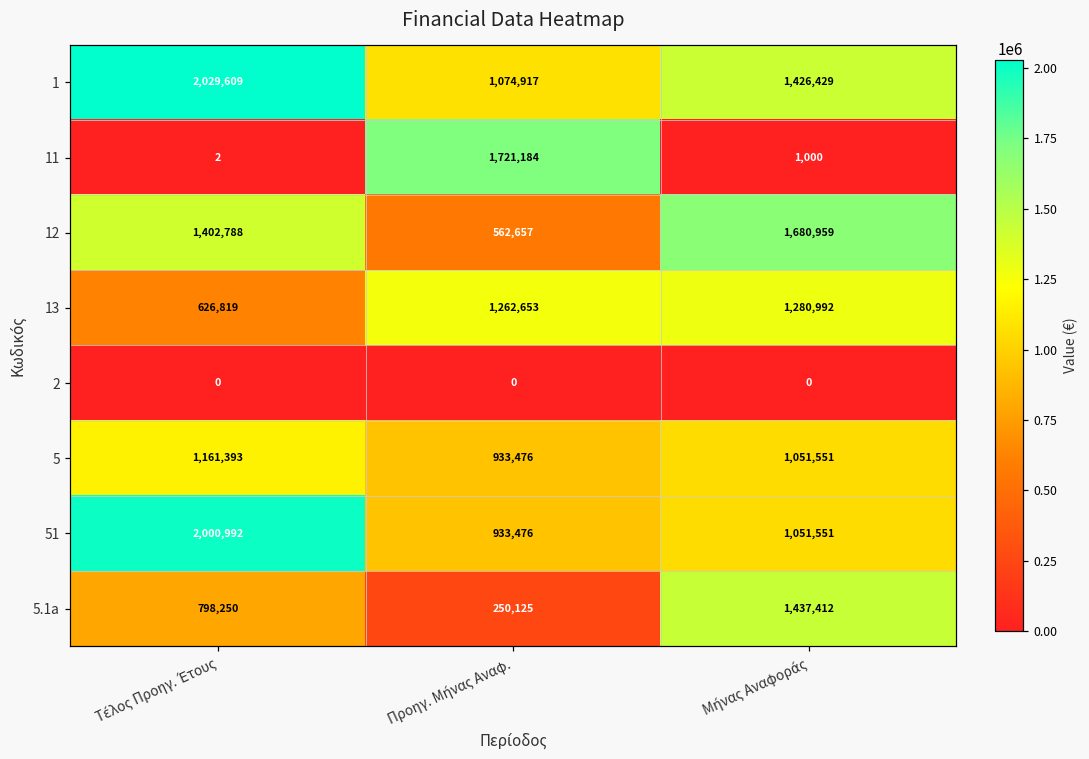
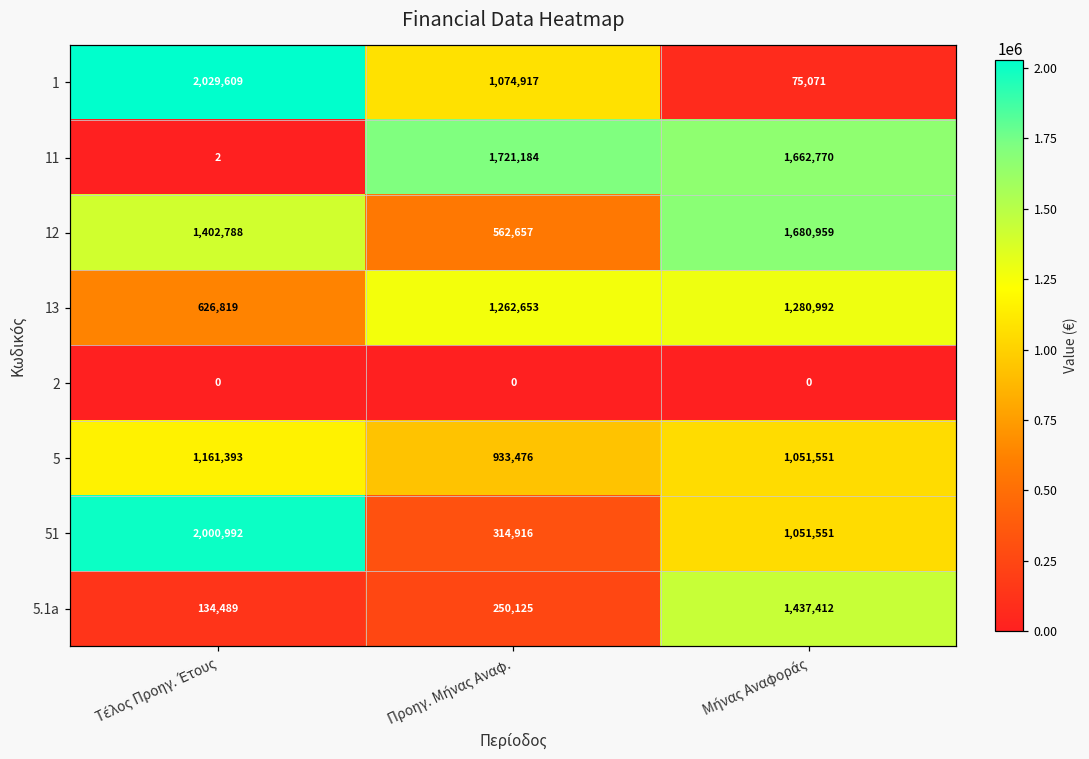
  {
    "1": {
      "Τέλος Προηγ. Έτους": "2,029,609",
      "Προηγ. Μήνας Αναφ.": "1,074,917",
-     "Μήνας Αναφοράς": "1,426,429"
+     "Μήνας Αναφοράς": "75,071"
    },
    "11": {
      "Τέλος Προηγ. Έτους": "2",
      "Προηγ. Μήνας Αναφ.": "1,721,184",
-     "Μήνας Αναφοράς": "1,000"
+     "Μήνας Αναφοράς": "1,662,770"
    },
    "12": {
      "Τέλος Προηγ. Έτους": "1,402,788",
      "Προηγ. Μήνας Αναφ.": "562,657",
      "Μήνας Αναφοράς": "1,680,959"
    },
    "13": {
      "Τέλος Προηγ. Έτους": "626,819",
      "Προηγ. Μήνας Αναφ.": "1,262,653",
      "Μήνας Αναφοράς": "1,280,992"
    },
    "2": {
      "Τέλος Προηγ. Έτους": "0",
      "Προηγ. Μήνας Αναφ.": "0",
      "Μήνας Αναφοράς": "0"
    },
    "5": {
      "Τέλος Προηγ. Έτους": "1,161,393",
      "Προηγ. Μήνας Αναφ.": "933,476",
      "Μήνας Αναφοράς": "1,051,551"
    },
    "51": {
      "Τέλος Προηγ. Έτους": "2,000,992",
-     "Προηγ. Μήνας Αναφ.": "933,476",
+     "Προηγ. Μήνας Αναφ.": "314,916",
      "Μήνας Αναφοράς": "1,051,551"
    },
    "5.1a": {
-     "Τέλος Προηγ. Έτους": "798,250",
+     "Τέλος Προηγ. Έτους": "134,489",
      "Προηγ. Μήνας Αναφ.": "250,125",
      "Μήνας Αναφοράς": "1,437,412"
    }
  }
